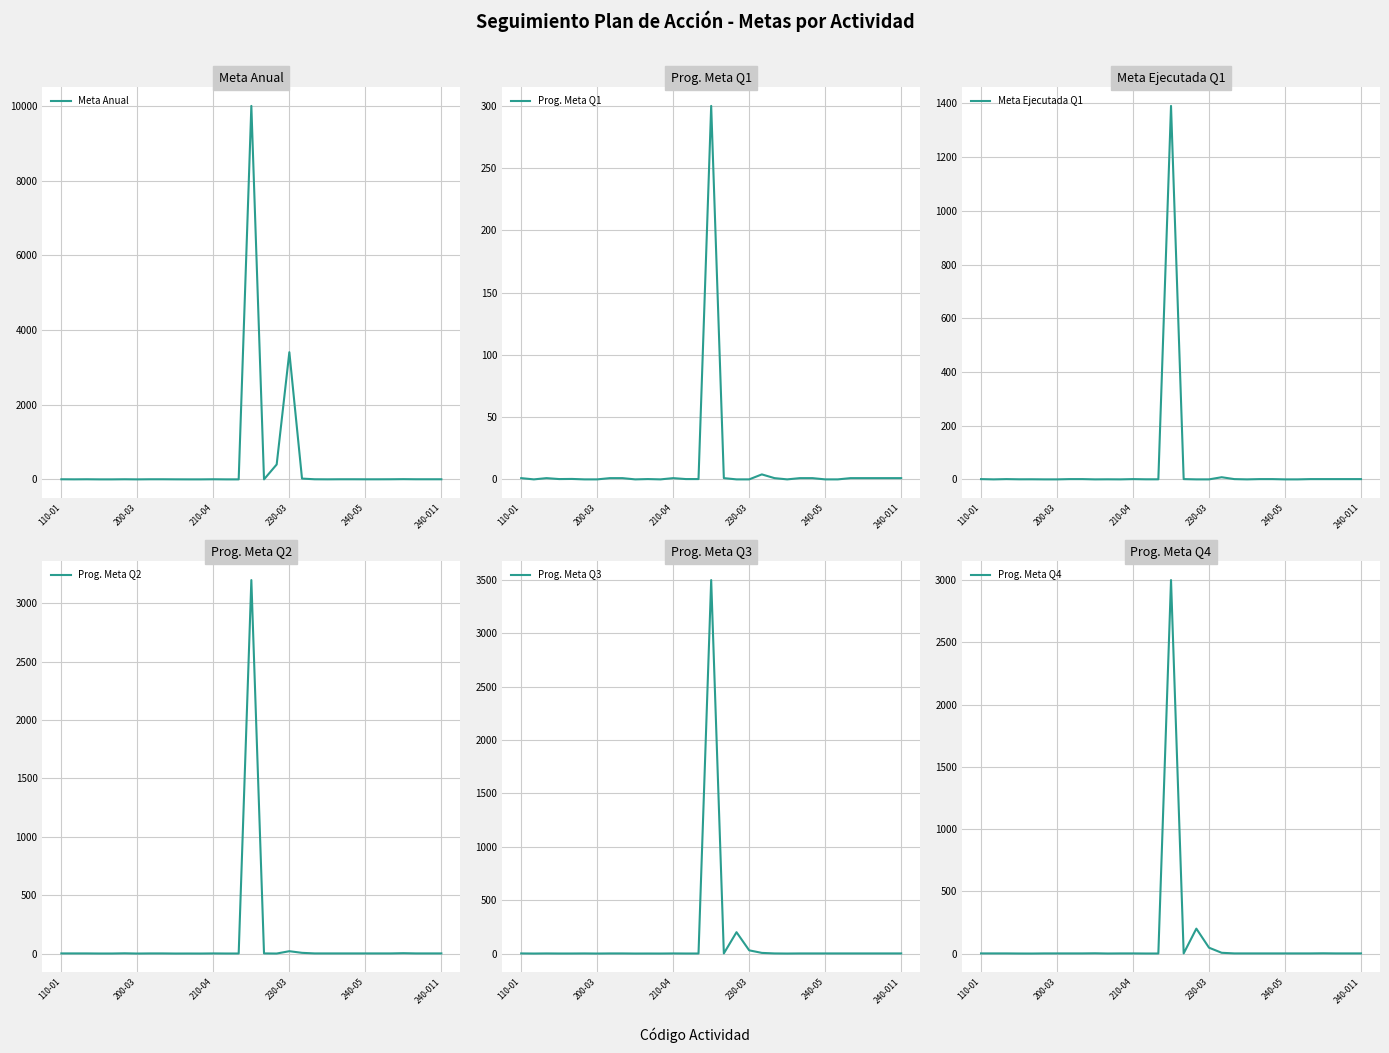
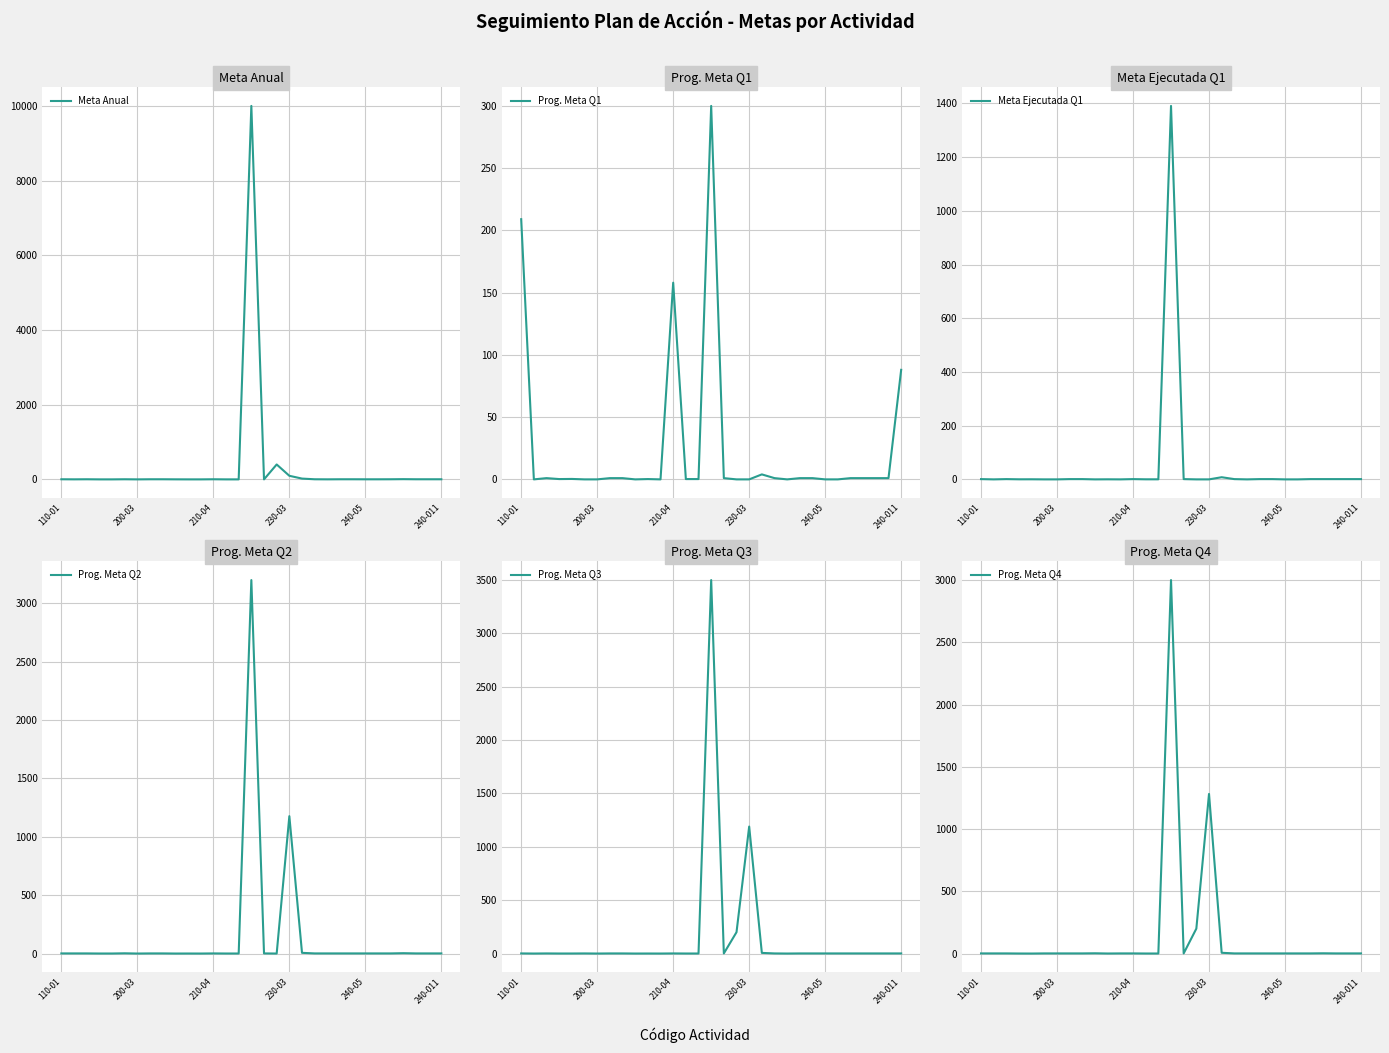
  {
    "Meta Anual": {
      "110-01": 0,
      "200-03": 0,
      "210-04": 0,
-     "230-03": 3400,
+     "230-03": 100,
      "240-05": 0,
      "240-011": 0
    },
    "Prog. Meta Q1": {
-     "110-01": 1,
+     "110-01": 209,
      "200-03": 0,
-     "210-04": 1,
+     "210-04": 158,
      "230-03": 0,
      "240-05": 0,
-     "240-011": 1
+     "240-011": 88
    },
    "Meta Ejecutada Q1": {
      "110-01": 0,
      "200-03": 0,
      "210-04": 0,
      "230-03": 0,
      "240-05": 0,
      "240-011": 0
    },
    "Prog. Meta Q2": {
      "110-01": 0,
      "200-03": 0,
      "210-04": 0,
-     "230-03": 20,
+     "230-03": 1180,
      "240-05": 0,
      "240-011": 0
    },
    "Prog. Meta Q3": {
      "110-01": 0,
      "200-03": 0,
      "210-04": 0,
-     "230-03": 30,
+     "230-03": 1190,
      "240-05": 0,
      "240-011": 0
    },
    "Prog. Meta Q4": {
      "110-01": 0,
      "200-03": 0,
      "210-04": 0,
-     "230-03": 50,
+     "230-03": 1280,
      "240-05": 0,
      "240-011": 0
    }
  }
